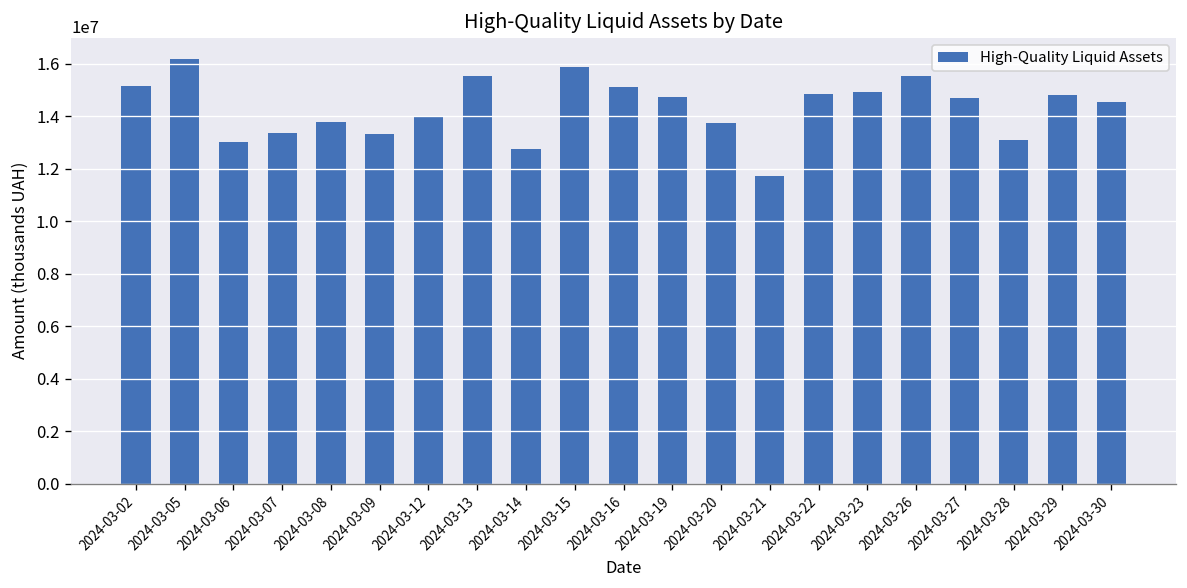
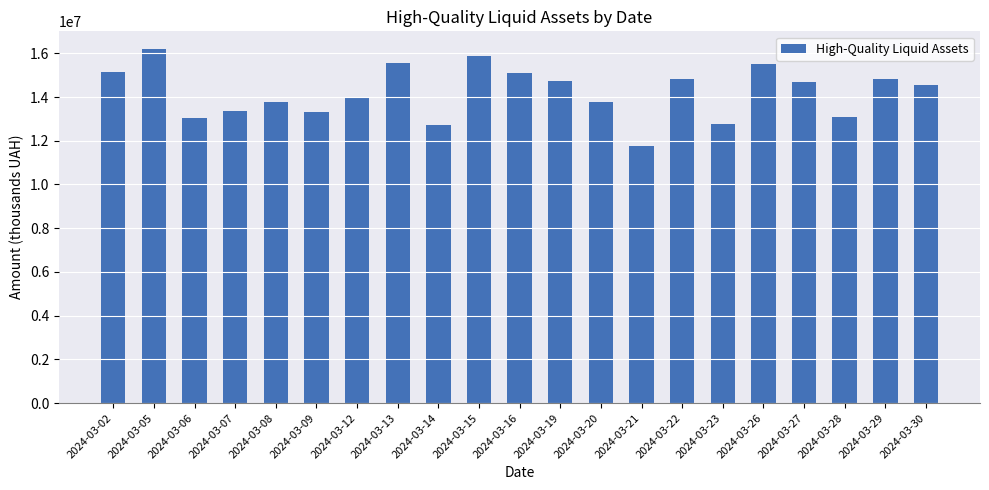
  {
    "2024-03-02": 15200000,
    "2024-03-05": 16200000,
    "2024-03-06": 13000000,
    "2024-03-07": 13400000,
    "2024-03-08": 13800000,
    "2024-03-09": 13300000,
    "2024-03-12": 14000000,
    "2024-03-13": 15500000,
    "2024-03-14": 12700000,
    "2024-03-15": 15900000,
    "2024-03-16": 15100000,
    "2024-03-19": 14700000,
    "2024-03-20": 13800000,
    "2024-03-21": 11700000,
    "2024-03-22": 14800000,
-   "2024-03-23": 14900000,
+   "2024-03-23": 12800000,
    "2024-03-26": 15500000,
    "2024-03-27": 14700000,
    "2024-03-28": 13100000,
    "2024-03-29": 14800000,
    "2024-03-30": 14600000
  }
